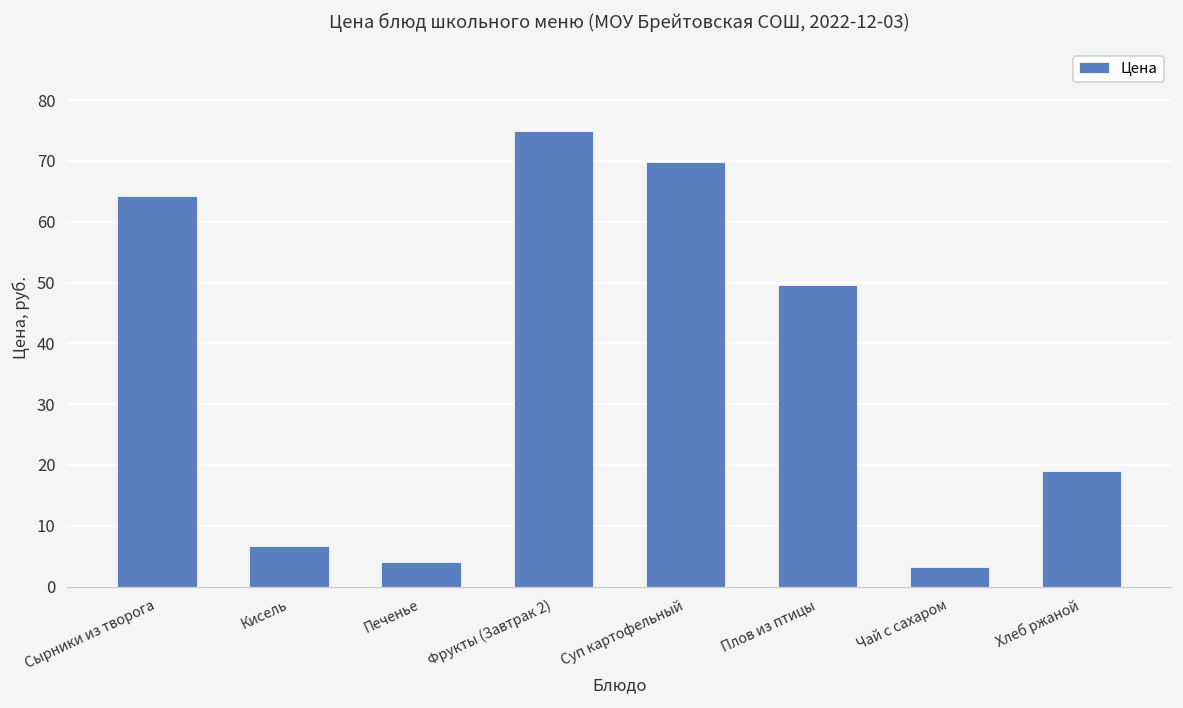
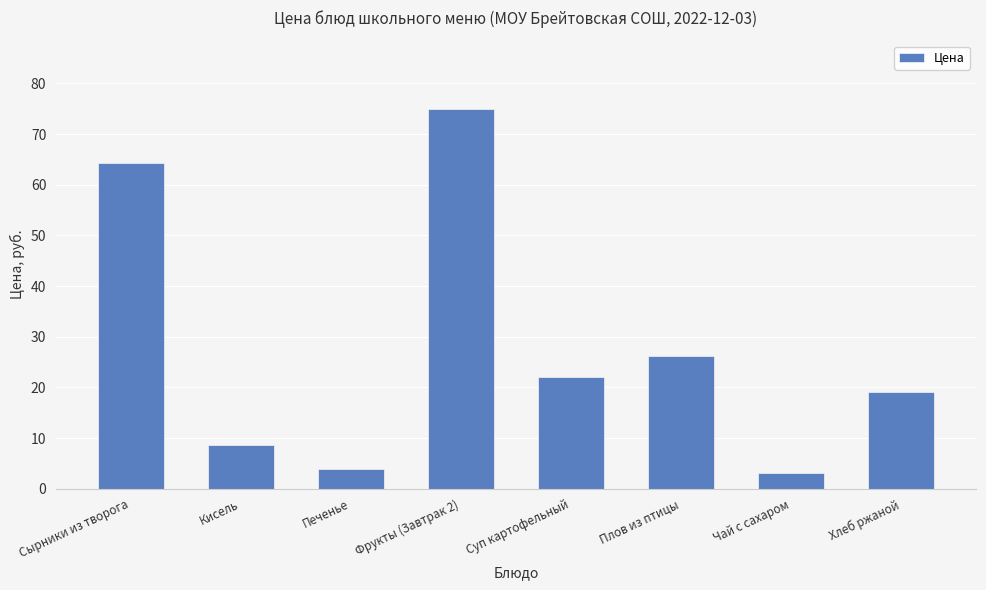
  {
    "Сырники из творога": 64,
-   "Кисель": 7,
+   "Кисель": 9,
    "Печенье": 4,
    "Фрукты (Завтрак 2)": 75,
-   "Суп картофельный": 70,
-   "Плов из птицы": 50,
+   "Суп картофельный": 22,
+   "Плов из птицы": 26,
    "Чай с сахаром": 3,
    "Хлеб ржаной": 19
  }
